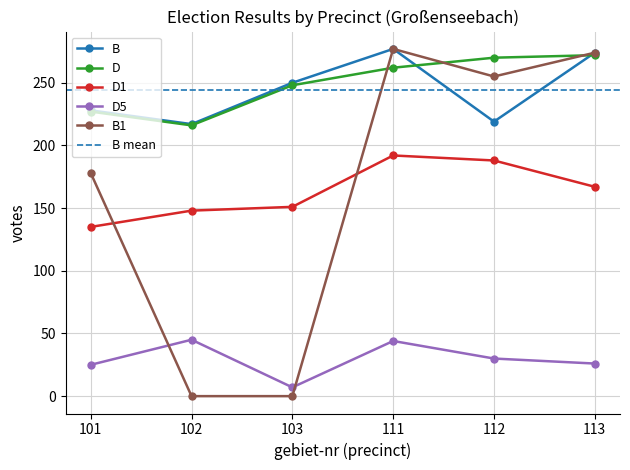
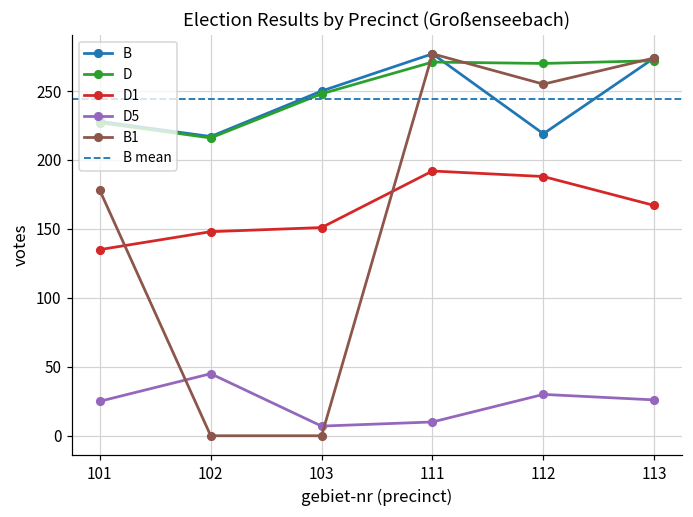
  {
    "B": {
      "112": 219
    },
    "D": {
-     "111": 262,
+     "111": 271,
      "112": 270
    },
    "D1": {
      "101": 135,
      "102": 148,
      "103": 151,
      "111": 192,
      "112": 188,
      "113": 167
    },
    "D5": {
      "101": 25,
      "102": 45,
      "103": 7,
-     "111": 44,
+     "111": 10,
      "112": 30,
      "113": 26
    },
    "B1": {
      "101": 178,
      "102": 0,
      "103": 0,
      "112": 255
    }
  }
